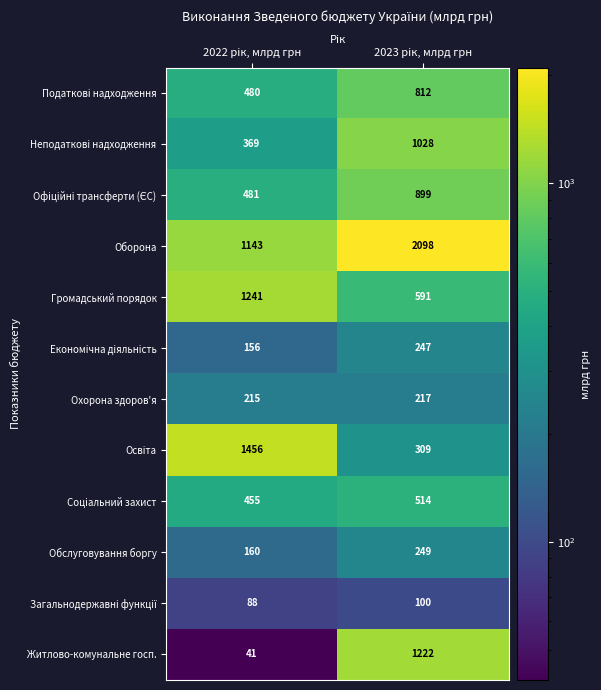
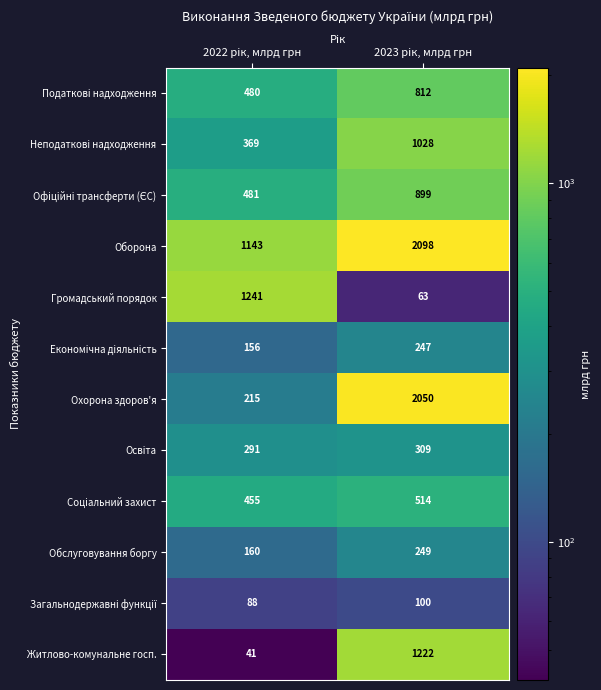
  {
    "Податкові надходження": {
      "2022 рік, млрд грн": 480,
      "2023 рік, млрд грн": 812
    },
    "Неподаткові надходження": {
      "2022 рік, млрд грн": 369,
      "2023 рік, млрд грн": 1028
    },
    "Офіційні трансферти (ЄС)": {
      "2022 рік, млрд грн": 481,
      "2023 рік, млрд грн": 899
    },
    "Оборона": {
      "2022 рік, млрд грн": 1143,
      "2023 рік, млрд грн": 2098
    },
    "Громадський порядок": {
      "2022 рік, млрд грн": 1241,
-     "2023 рік, млрд грн": 591
+     "2023 рік, млрд грн": 63
    },
    "Економічна діяльність": {
      "2022 рік, млрд грн": 156,
      "2023 рік, млрд грн": 247
    },
    "Охорона здоров'я": {
      "2022 рік, млрд грн": 215,
-     "2023 рік, млрд грн": 217
+     "2023 рік, млрд грн": 2050
    },
    "Освіта": {
-     "2022 рік, млрд грн": 1456,
+     "2022 рік, млрд грн": 291,
      "2023 рік, млрд грн": 309
    },
    "Соціальний захист": {
      "2022 рік, млрд грн": 455,
      "2023 рік, млрд грн": 514
    },
    "Обслуговування боргу": {
      "2022 рік, млрд грн": 160,
      "2023 рік, млрд грн": 249
    },
    "Загальнодержавні функції": {
      "2022 рік, млрд грн": 88,
      "2023 рік, млрд грн": 100
    },
    "Житлово-комунальне госп.": {
      "2022 рік, млрд грн": 41,
      "2023 рік, млрд грн": 1222
    }
  }
